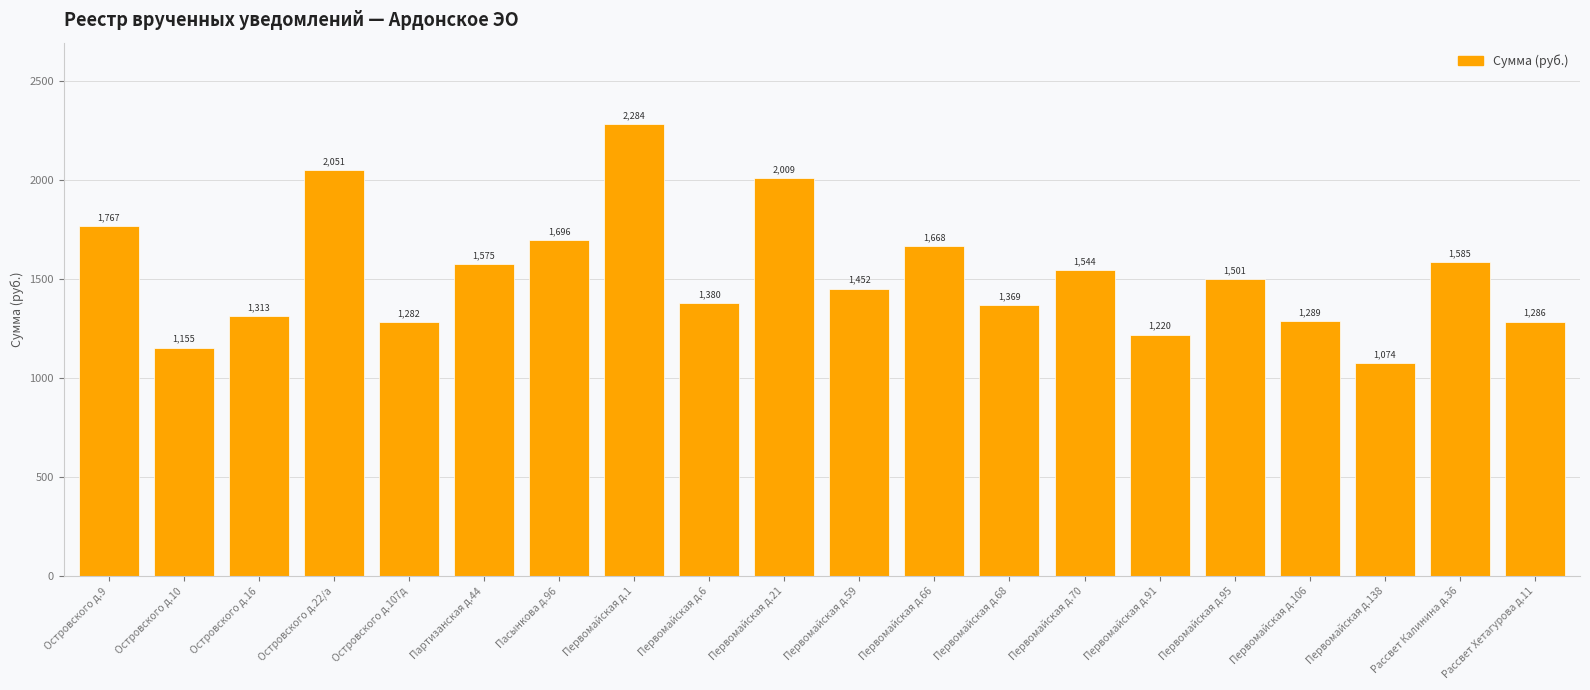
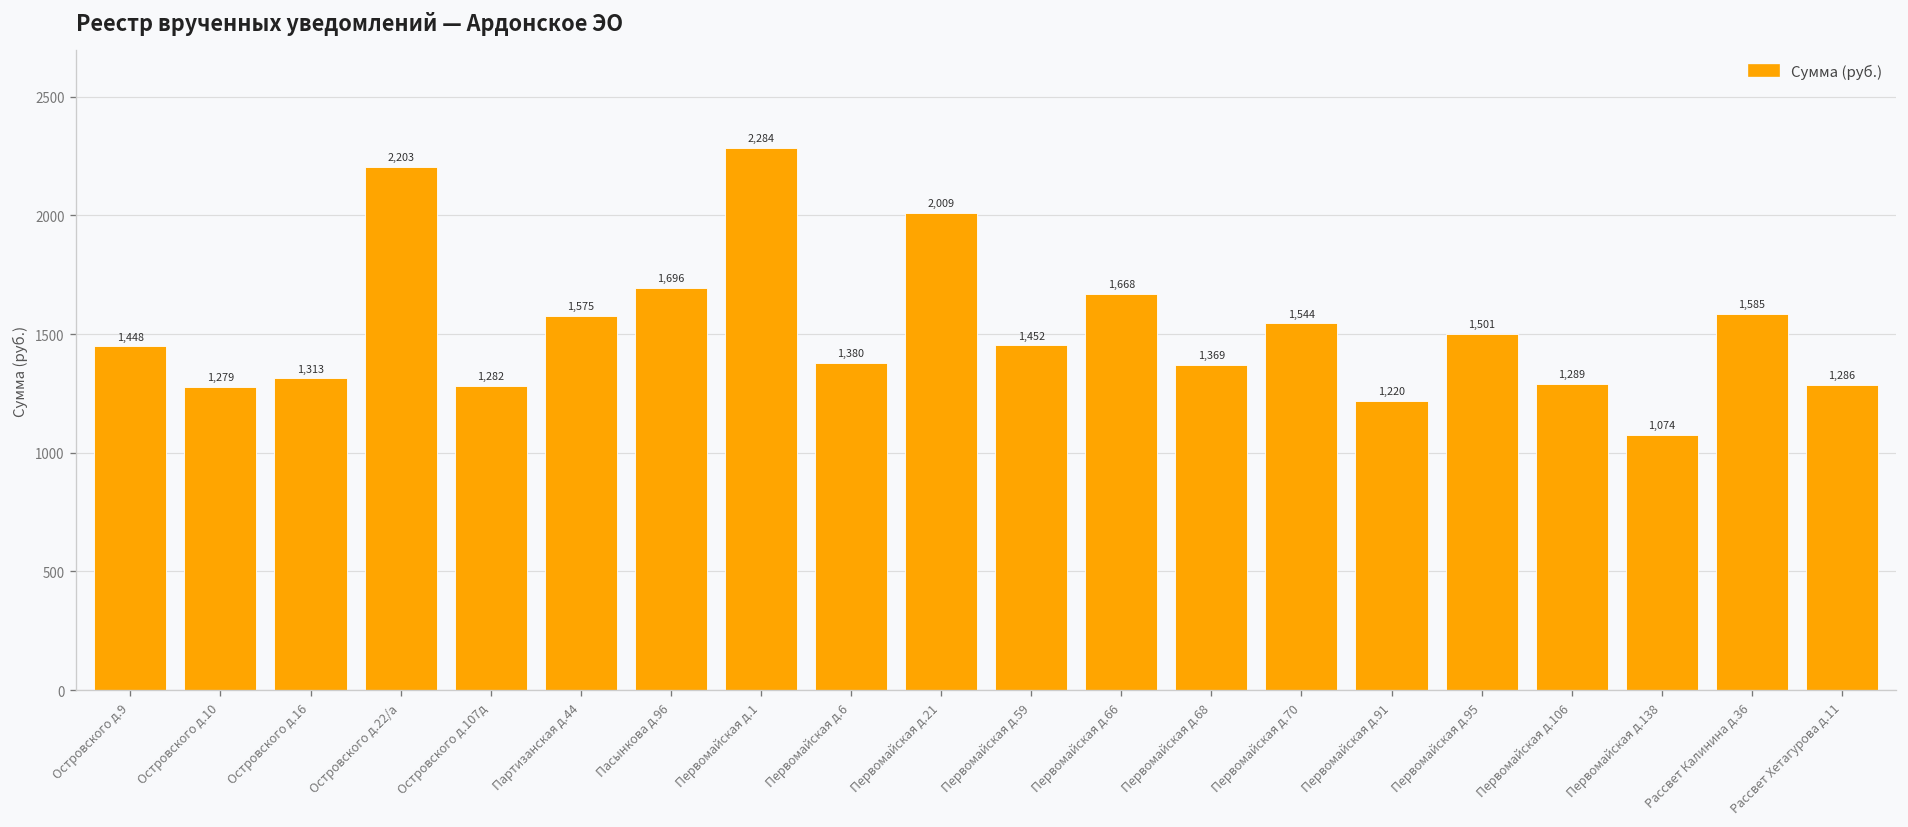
  {
-   "Островского д.9": "1,767",
-   "Островского д.10": "1,155",
+   "Островского д.9": "1,448",
+   "Островского д.10": "1,279",
    "Островского д.16": "1,313",
-   "Островского д.22/а": "2,051",
+   "Островского д.22/а": "2,203",
    "Островского д.107д": "1,282",
    "Партизанская д.44": "1,575",
    "Пасынкова д.96": "1,696",
    "Первомайская д.1": "2,284",
    "Первомайская д.6": "1,380",
    "Первомайская д.21": "2,009",
    "Первомайская д.59": "1,452",
    "Первомайская д.66": "1,668",
    "Первомайская д.68": "1,369",
    "Первомайская д.70": "1,544",
    "Первомайская д.91": "1,220",
    "Первомайская д.95": "1,501",
    "Первомайская д.106": "1,289",
    "Первомайская д.138": "1,074",
    "Рассвет Калинина д.36": "1,585",
    "Рассвет Хетагурова д.11": "1,286"
  }
